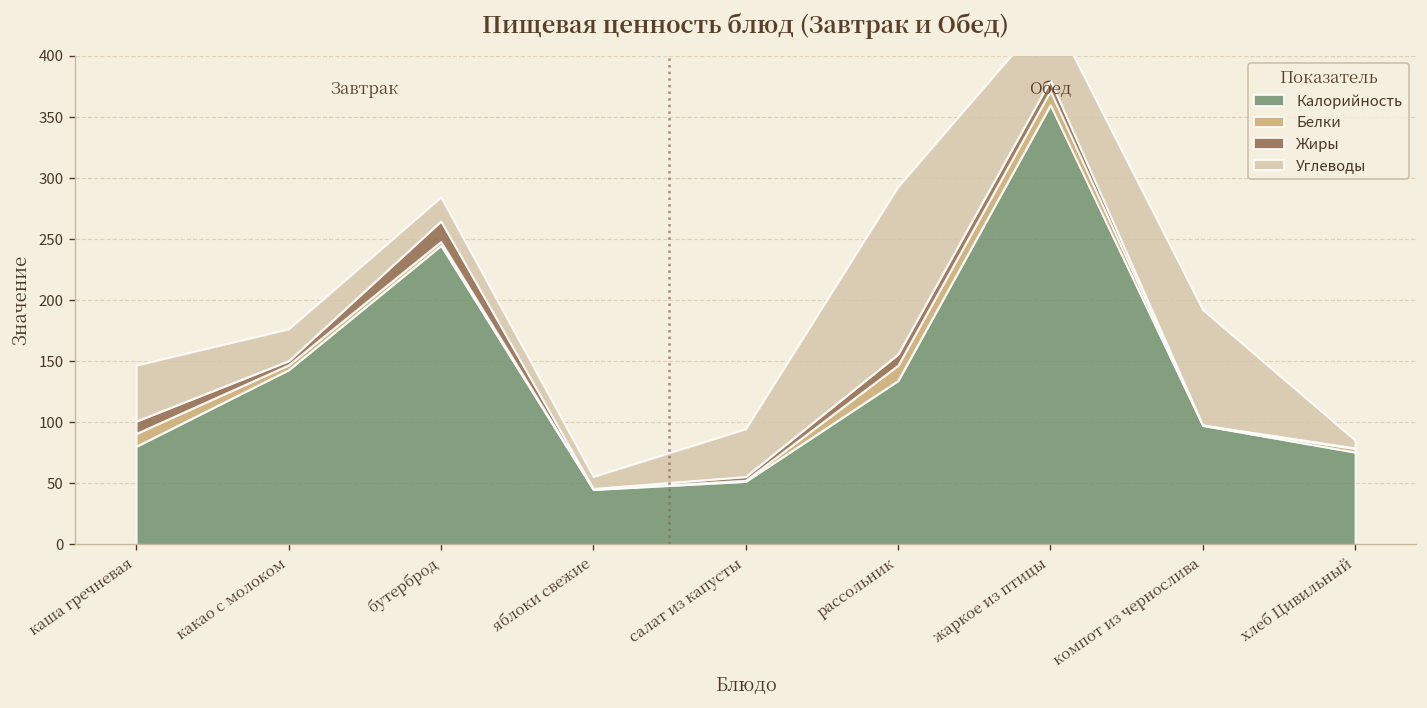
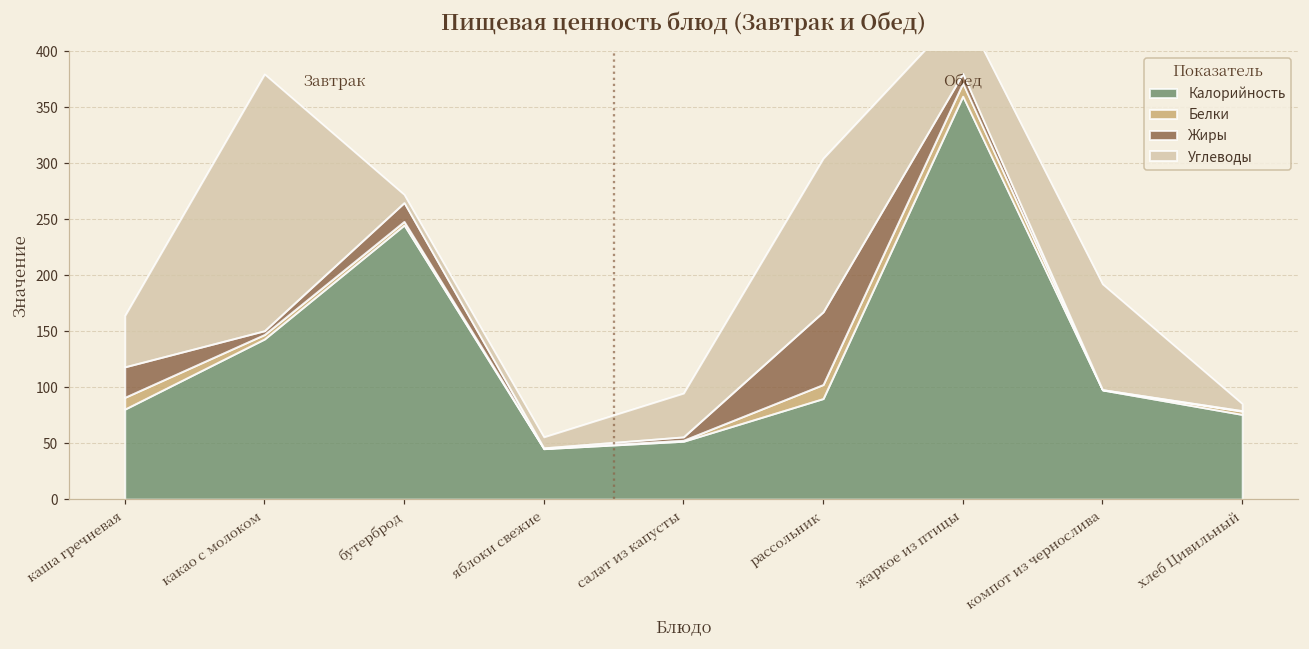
  {
    "Калорийность": {
      "каша гречневая": 80,
      "какао с молоком": 143,
      "бутерброд": 245,
-     "рассольник": 134,
+     "рассольник": 90,
      "жаркое из птицы": 360,
      "хлеб Цивильный": 76
    },
    "Белки": {
      "каша гречневая": 11,
      "какао с молоком": 4,
      "бутерброд": 3,
      "рассольник": 13,
      "жаркое из птицы": 12
    },
    "Жиры": {
-     "каша гречневая": 10,
+     "каша гречневая": 27,
      "какао с молоком": 3,
      "бутерброд": 17,
      "салат из капусты": 3,
-     "рассольник": 9,
+     "рассольник": 65,
      "жаркое из птицы": 9
    },
    "Углеводы": {
      "каша гречневая": 46,
-     "какао с молоком": 26,
-     "бутерброд": 20,
+     "какао с молоком": 229,
+     "бутерброд": 7,
      "яблоки свежие": 10,
      "салат из капусты": 39,
      "рассольник": 137,
      "компот из чернослива": 94,
      "хлеб Цивильный": 6
    }
  }
